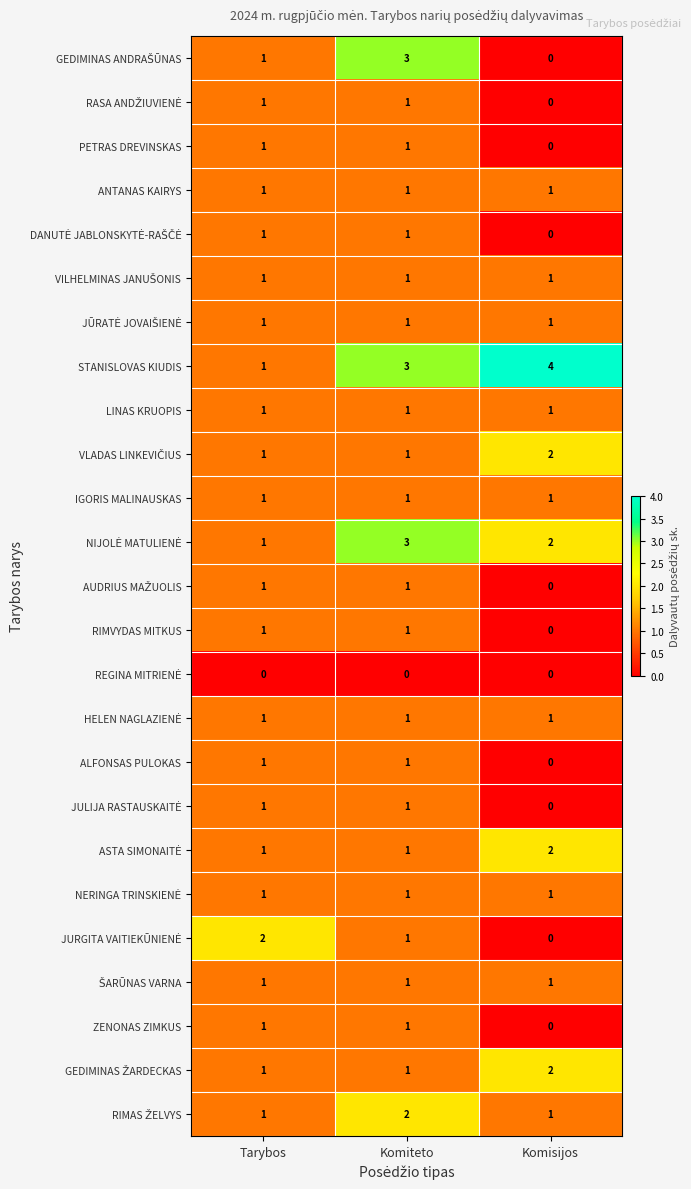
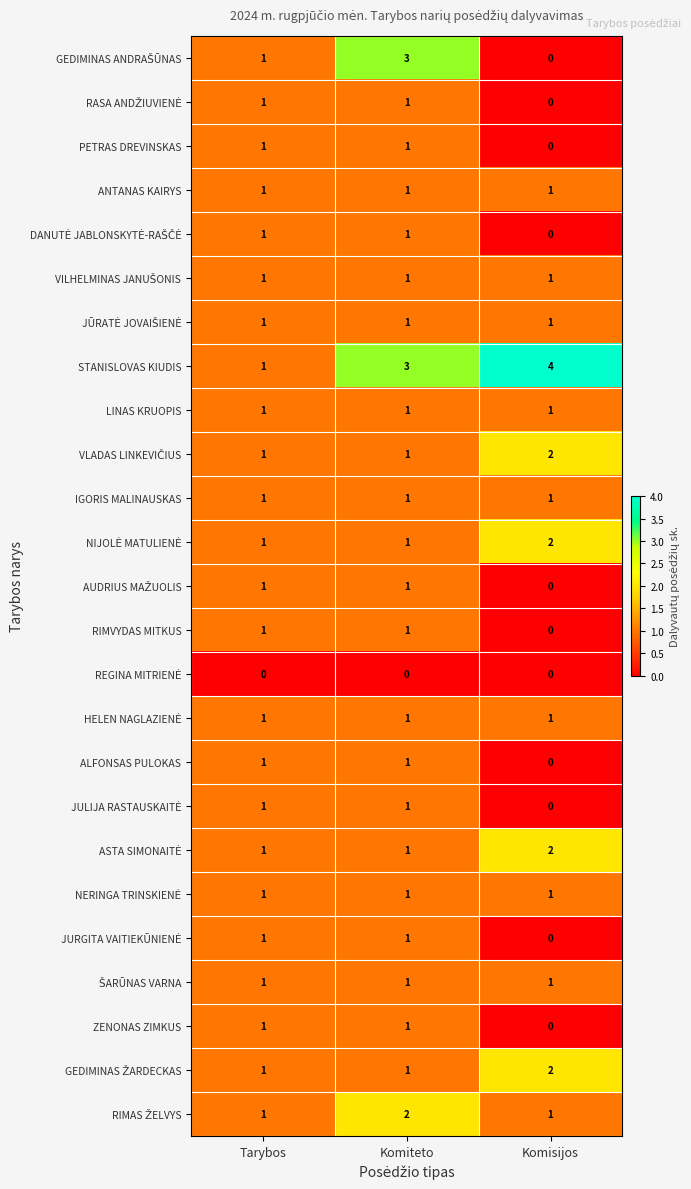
  {
    "GEDIMINAS ANDRAŠŪNAS": {
      "Tarybos": 1,
      "Komiteto": 3,
      "Komisijos": 0
    },
    "RASA ANDŽIUVIENĖ": {
      "Tarybos": 1,
      "Komiteto": 1,
      "Komisijos": 0
    },
    "PETRAS DREVINSKAS": {
      "Tarybos": 1,
      "Komiteto": 1,
      "Komisijos": 0
    },
    "ANTANAS KAIRYS": {
      "Tarybos": 1,
      "Komiteto": 1,
      "Komisijos": 1
    },
    "DANUTĖ JABLONSKYTĖ-RAŠČĖ": {
      "Tarybos": 1,
      "Komiteto": 1,
      "Komisijos": 0
    },
    "VILHELMINAS JANUŠONIS": {
      "Tarybos": 1,
      "Komiteto": 1,
      "Komisijos": 1
    },
    "JŪRATĖ JOVAIŠIENĖ": {
      "Tarybos": 1,
      "Komiteto": 1,
      "Komisijos": 1
    },
    "STANISLOVAS KIUDIS": {
      "Tarybos": 1,
      "Komiteto": 3,
      "Komisijos": 4
    },
    "LINAS KRUOPIS": {
      "Tarybos": 1,
      "Komiteto": 1,
      "Komisijos": 1
    },
    "VLADAS LINKEVIČIUS": {
      "Tarybos": 1,
      "Komiteto": 1,
      "Komisijos": 2
    },
    "IGORIS MALINAUSKAS": {
      "Tarybos": 1,
      "Komiteto": 1,
      "Komisijos": 1
    },
    "NIJOLĖ MATULIENĖ": {
      "Tarybos": 1,
-     "Komiteto": 3,
+     "Komiteto": 1,
      "Komisijos": 2
    },
    "AUDRIUS MAŽUOLIS": {
      "Tarybos": 1,
      "Komiteto": 1,
      "Komisijos": 0
    },
    "RIMVYDAS MITKUS": {
      "Tarybos": 1,
      "Komiteto": 1,
      "Komisijos": 0
    },
    "REGINA MITRIENĖ": {
      "Tarybos": 0,
      "Komiteto": 0,
      "Komisijos": 0
    },
    "HELEN NAGLAZIENĖ": {
      "Tarybos": 1,
      "Komiteto": 1,
      "Komisijos": 1
    },
    "ALFONSAS PULOKAS": {
      "Tarybos": 1,
      "Komiteto": 1,
      "Komisijos": 0
    },
    "JULIJA RASTAUSKAITĖ": {
      "Tarybos": 1,
      "Komiteto": 1,
      "Komisijos": 0
    },
    "ASTA SIMONAITĖ": {
      "Tarybos": 1,
      "Komiteto": 1,
      "Komisijos": 2
    },
    "NERINGA TRINSKIENĖ": {
      "Tarybos": 1,
      "Komiteto": 1,
      "Komisijos": 1
    },
    "JURGITA VAITIEKŪNIENĖ": {
-     "Tarybos": 2,
+     "Tarybos": 1,
      "Komiteto": 1,
      "Komisijos": 0
    },
    "ŠARŪNAS VARNA": {
      "Tarybos": 1,
      "Komiteto": 1,
      "Komisijos": 1
    },
    "ZENONAS ZIMKUS": {
      "Tarybos": 1,
      "Komiteto": 1,
      "Komisijos": 0
    },
    "GEDIMINAS ŽARDECKAS": {
      "Tarybos": 1,
      "Komiteto": 1,
      "Komisijos": 2
    },
    "RIMAS ŽELVYS": {
      "Tarybos": 1,
      "Komiteto": 2,
      "Komisijos": 1
    }
  }
